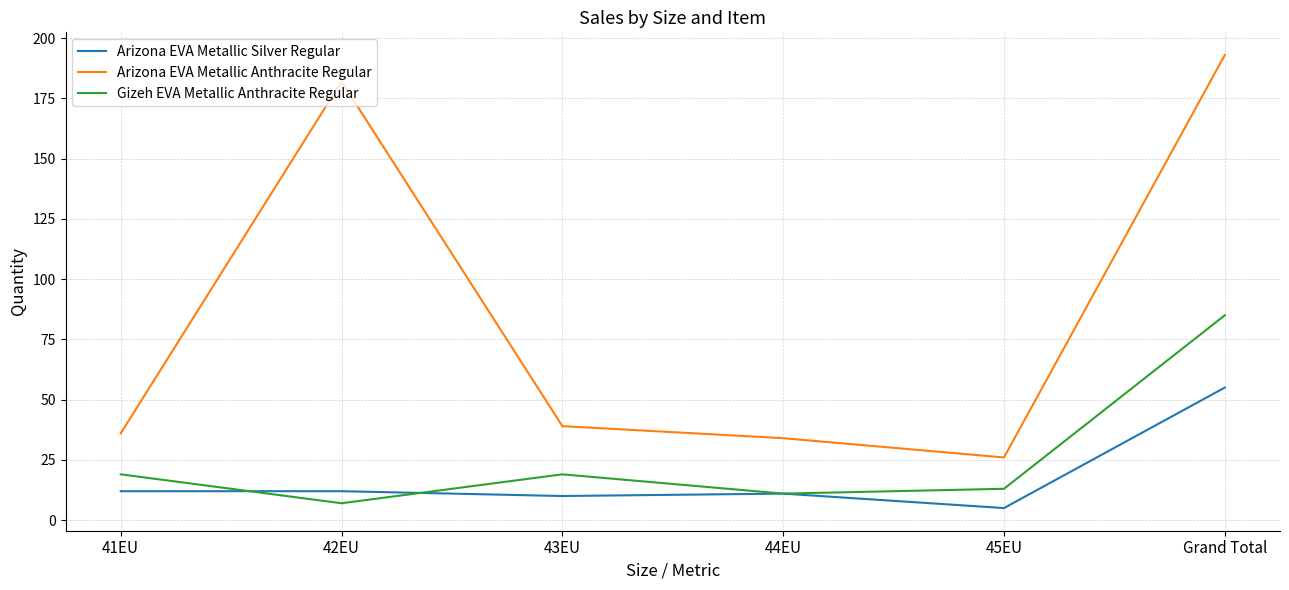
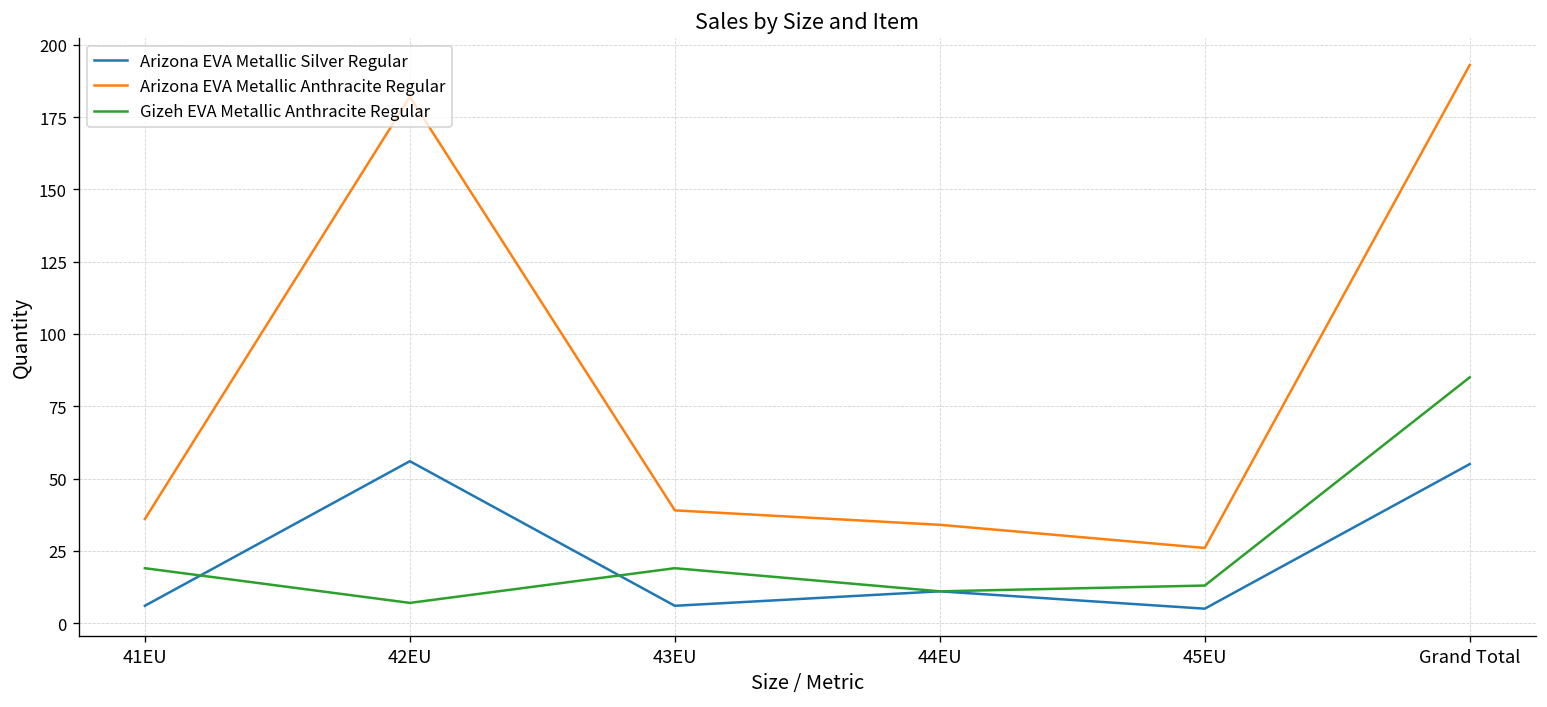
  {
    "Arizona EVA Metallic Silver Regular": {
-     "41EU": 12,
-     "42EU": 12,
-     "43EU": 10,
+     "41EU": 6,
+     "42EU": 56,
+     "43EU": 6,
      "45EU": 5,
      "Grand Total": 55
    },
    "Arizona EVA Metallic Anthracite Regular": {
      "41EU": 36,
      "43EU": 39,
      "44EU": 34,
      "45EU": 26,
      "Grand Total": 193
    },
    "Gizeh EVA Metallic Anthracite Regular": {
      "41EU": 19,
      "42EU": 7,
      "43EU": 19,
      "45EU": 13,
      "Grand Total": 85
    }
  }
